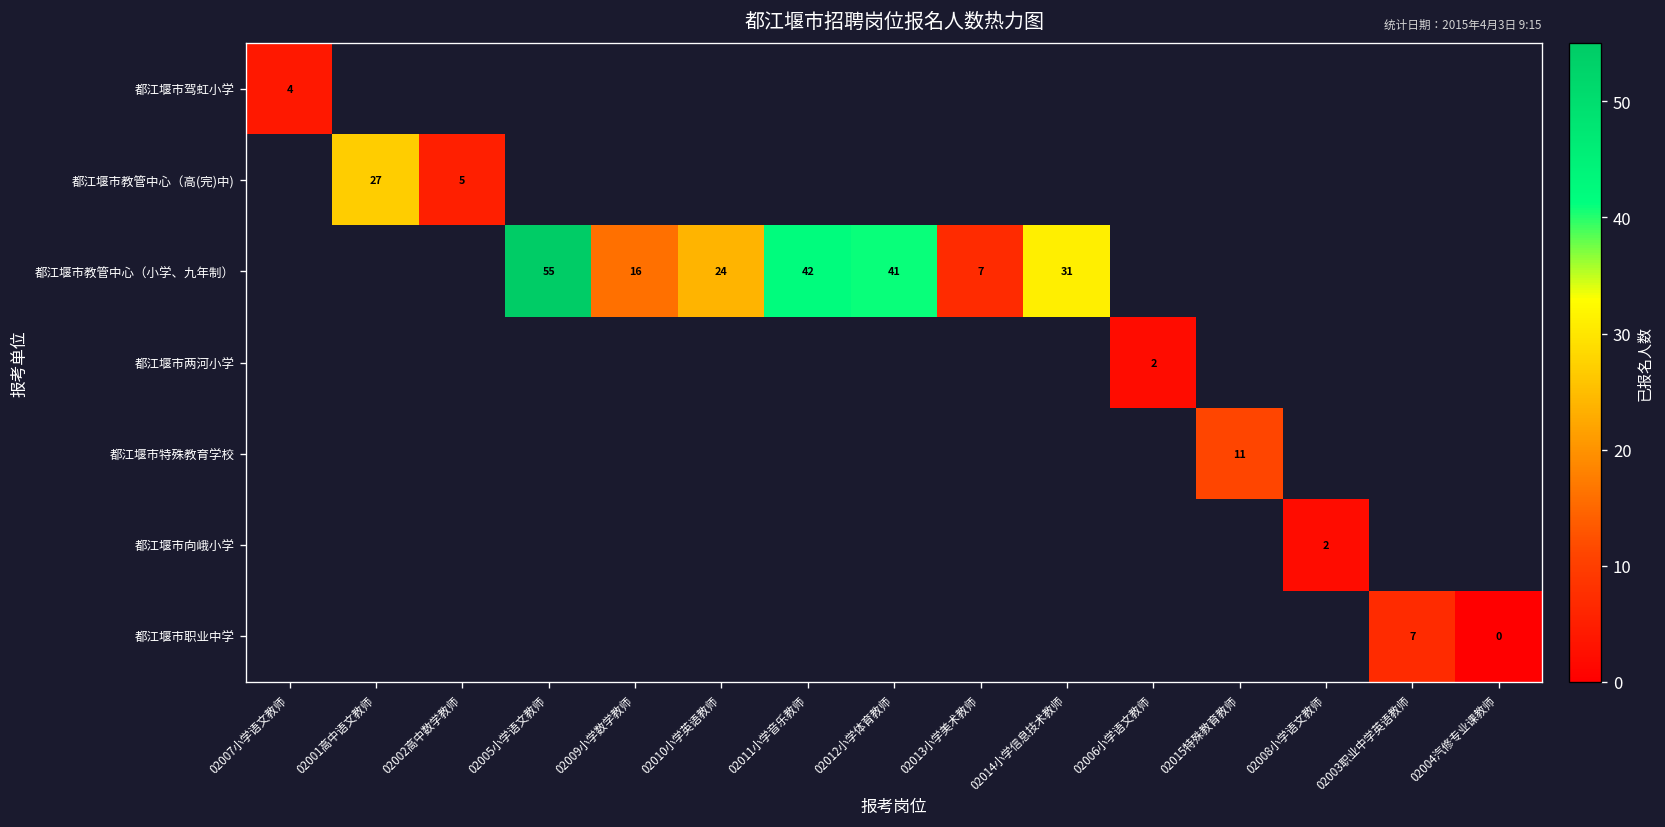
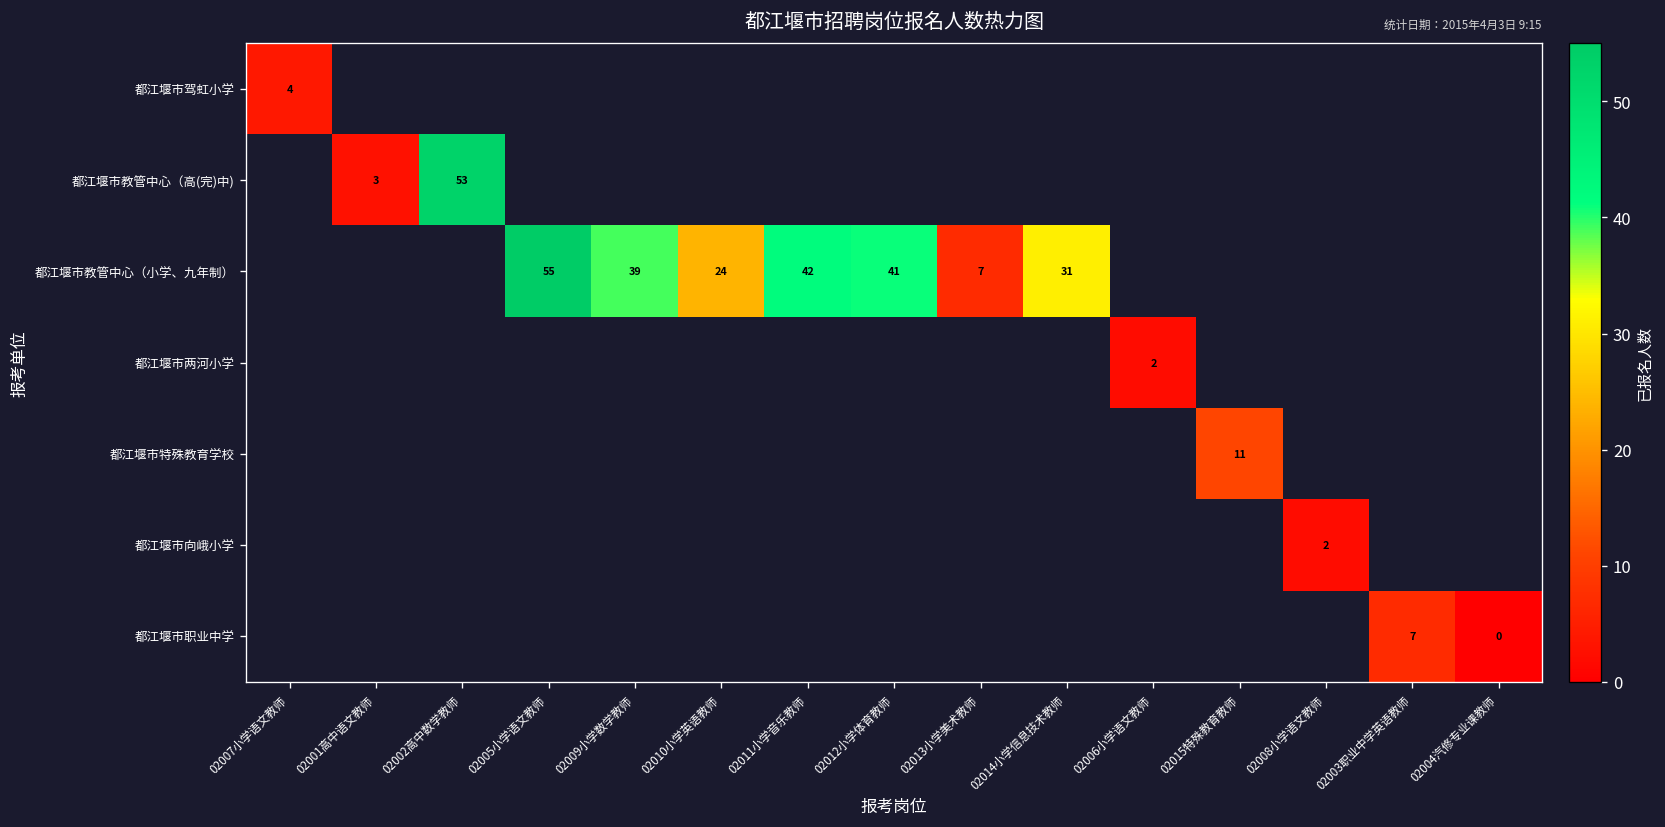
  {
    "都江堰市驾虹小学": {
      "02007小学语文教师": 4
    },
    "都江堰市教管中心（高(完)中)": {
-     "02001高中语文教师": 27,
-     "02002高中数学教师": 5
+     "02001高中语文教师": 3,
+     "02002高中数学教师": 53
    },
    "都江堰市教管中心（小学、九年制）": {
      "02005小学语文教师": 55,
-     "02009小学数学教师": 16,
+     "02009小学数学教师": 39,
      "02010小学英语教师": 24,
      "02011小学音乐教师": 42,
      "02012小学体育教师": 41,
      "02013小学美术教师": 7,
      "02014小学信息技术教师": 31
    },
    "都江堰市两河小学": {
      "02006小学语文教师": 2
    },
    "都江堰市特殊教育学校": {
      "02015特殊教育教师": 11
    },
    "都江堰市向峨小学": {
      "02008小学语文教师": 2
    },
    "都江堰市职业中学": {
      "02003职业中学英语教师": 7,
      "02004汽修专业课教师": 0
    }
  }
